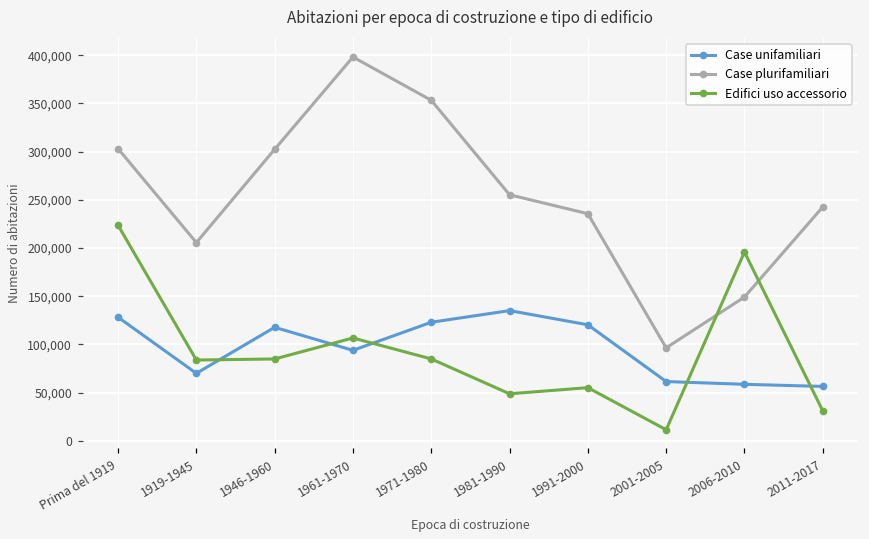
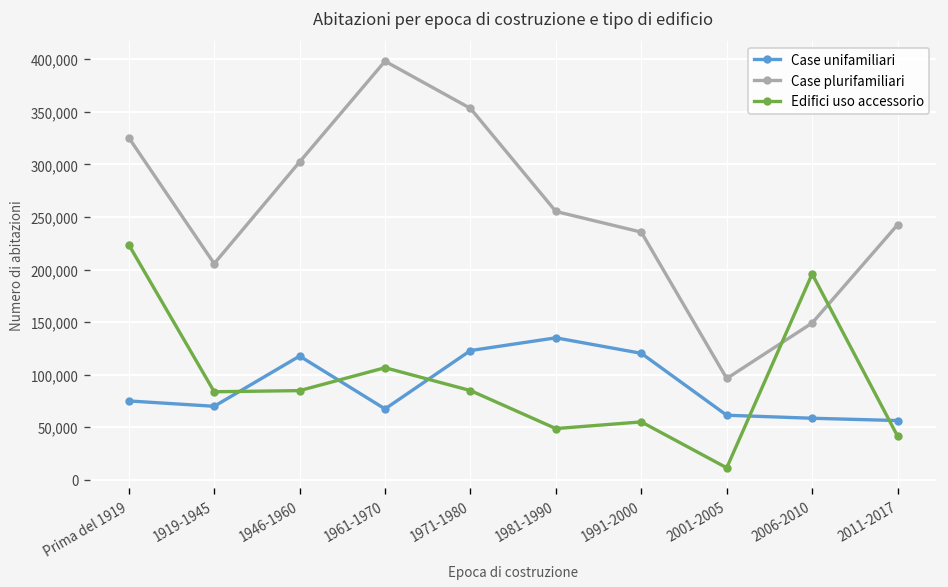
  {
    "Case unifamiliari": {
-     "Prima del 1919": "130,000",
+     "Prima del 1919": "80,000",
      "1919-1945": "70,000",
      "1946-1960": "120,000",
-     "1961-1970": "90,000",
+     "1961-1970": "70,000",
      "1971-1980": "120,000",
      "1981-1990": "140,000",
      "1991-2000": "120,000",
      "2001-2005": "60,000",
      "2006-2010": "60,000",
      "2011-2017": "60,000"
    },
    "Case plurifamiliari": {
-     "Prima del 1919": "300,000",
+     "Prima del 1919": "330,000",
      "1919-1945": "210,000",
      "1946-1960": "300,000",
      "1961-1970": "400,000",
      "1971-1980": "350,000",
      "1981-1990": "260,000",
      "1991-2000": "240,000",
      "2001-2005": "100,000",
      "2006-2010": "150,000",
      "2011-2017": "240,000"
    },
    "Edifici uso accessorio": {
      "Prima del 1919": "220,000",
      "1919-1945": "80,000",
      "1946-1960": "80,000",
      "1961-1970": "110,000",
      "1971-1980": "80,000",
      "1981-1990": "50,000",
      "1991-2000": "60,000",
      "2001-2005": "10,000",
      "2006-2010": "200,000",
-     "2011-2017": "30,000"
+     "2011-2017": "40,000"
    }
  }
